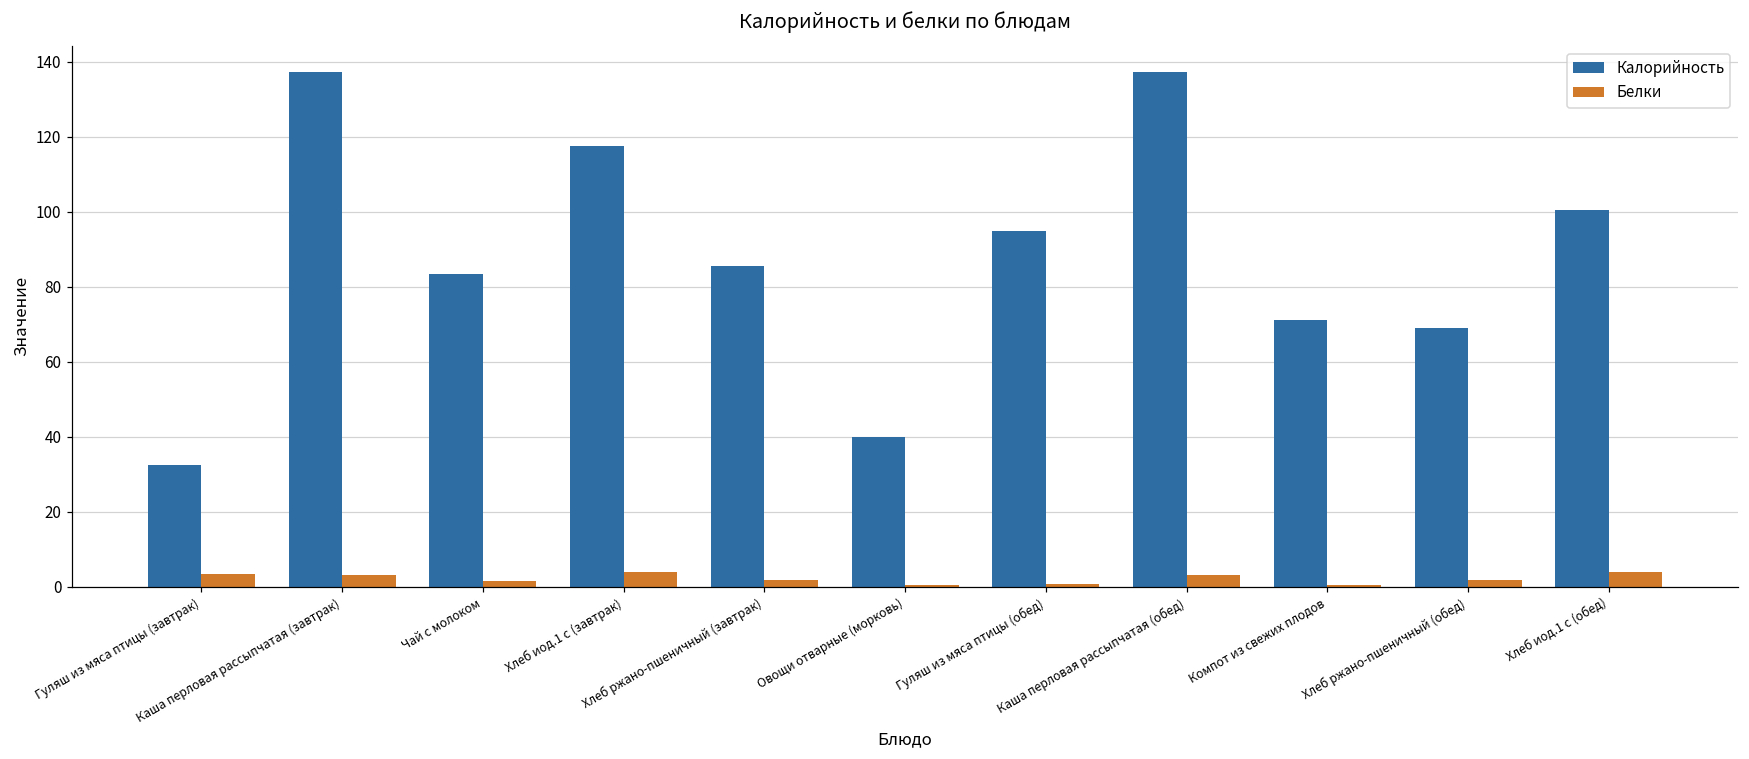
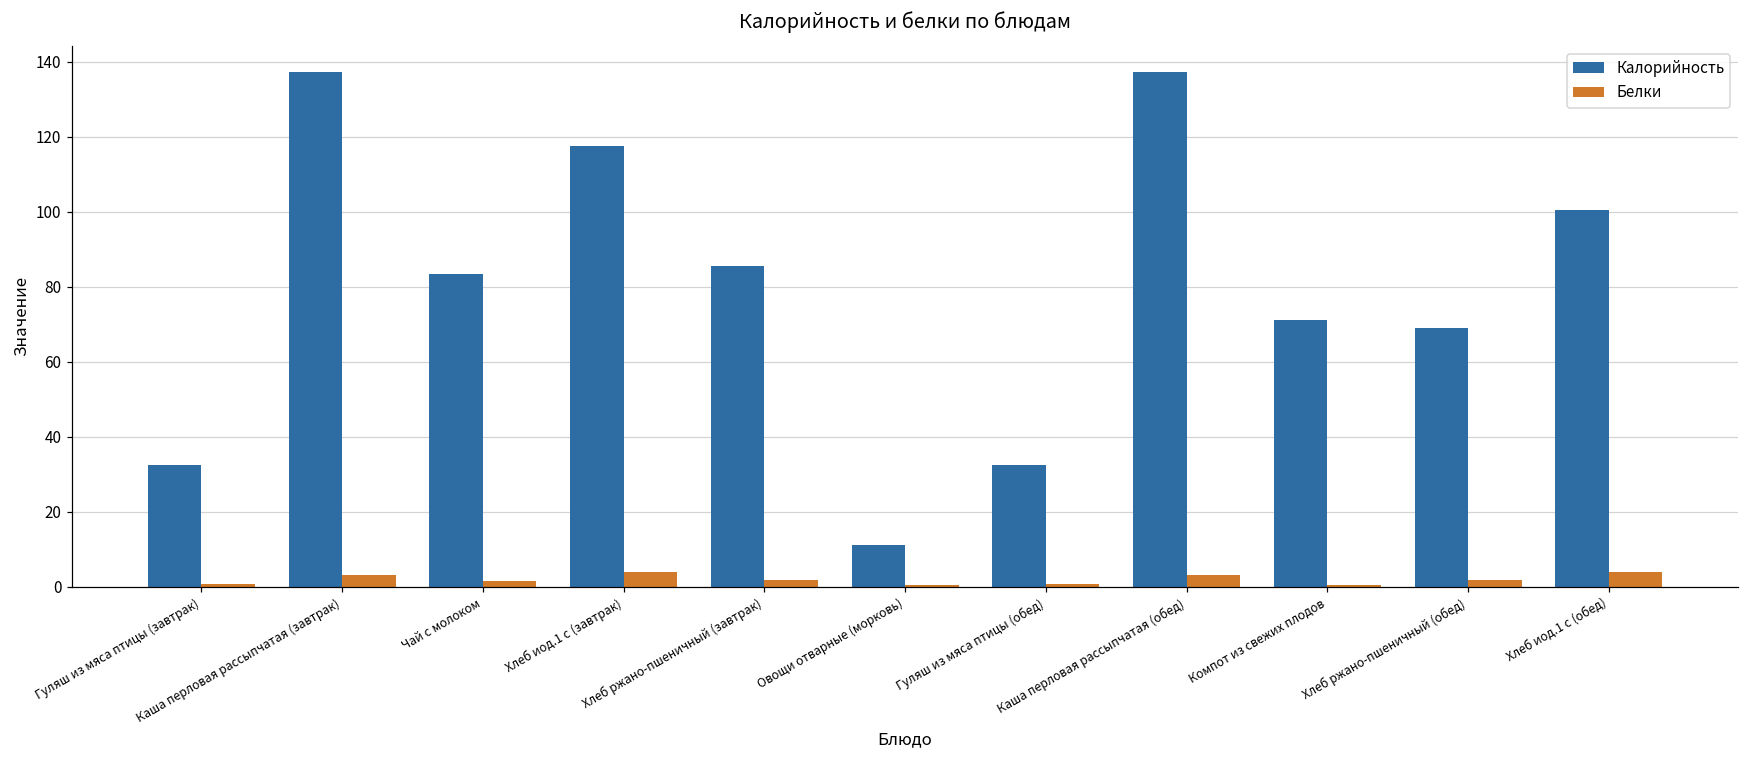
  {
    "Калорийность": {
      "Гуляш из мяса птицы (завтрак)": 32,
      "Каша перловая рассыпчатая (завтрак)": 137,
      "Чай с молоком": 83,
      "Хлеб иод.1 с (завтрак)": 118,
      "Хлеб ржано-пшеничный (завтрак)": 85,
-     "Овощи отварные (морковь)": 40,
-     "Гуляш из мяса птицы (обед)": 95,
+     "Овощи отварные (морковь)": 11,
+     "Гуляш из мяса птицы (обед)": 32,
      "Каша перловая рассыпчатая (обед)": 137,
      "Компот из свежих плодов": 71,
      "Хлеб ржано-пшеничный (обед)": 69,
      "Хлеб иод.1 с (обед)": 100
    },
    "Белки": {
-     "Гуляш из мяса птицы (завтрак)": 3,
+     "Гуляш из мяса птицы (завтрак)": 1,
      "Каша перловая рассыпчатая (завтрак)": 3,
      "Чай с молоком": 2,
      "Хлеб иод.1 с (завтрак)": 4,
      "Хлеб ржано-пшеничный (завтрак)": 2,
      "Каша перловая рассыпчатая (обед)": 3,
      "Хлеб ржано-пшеничный (обед)": 2,
      "Хлеб иод.1 с (обед)": 4
    }
  }
